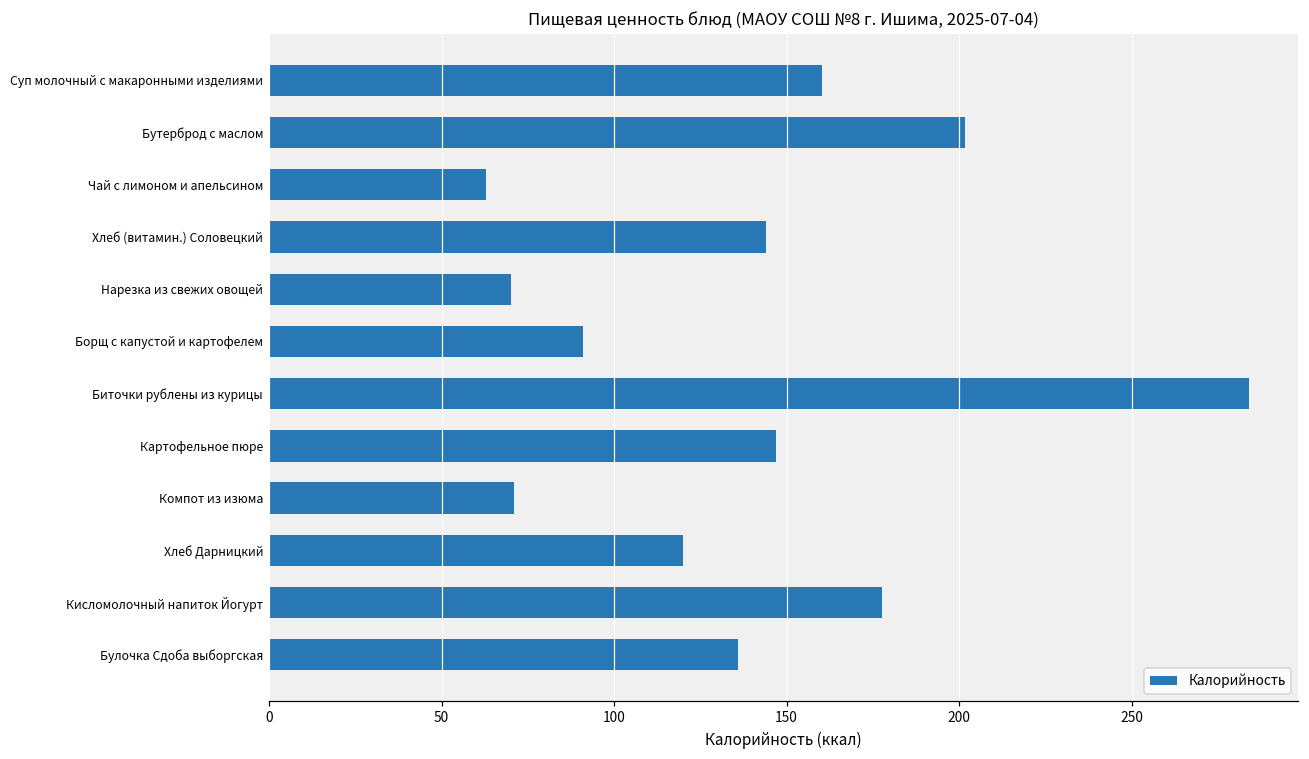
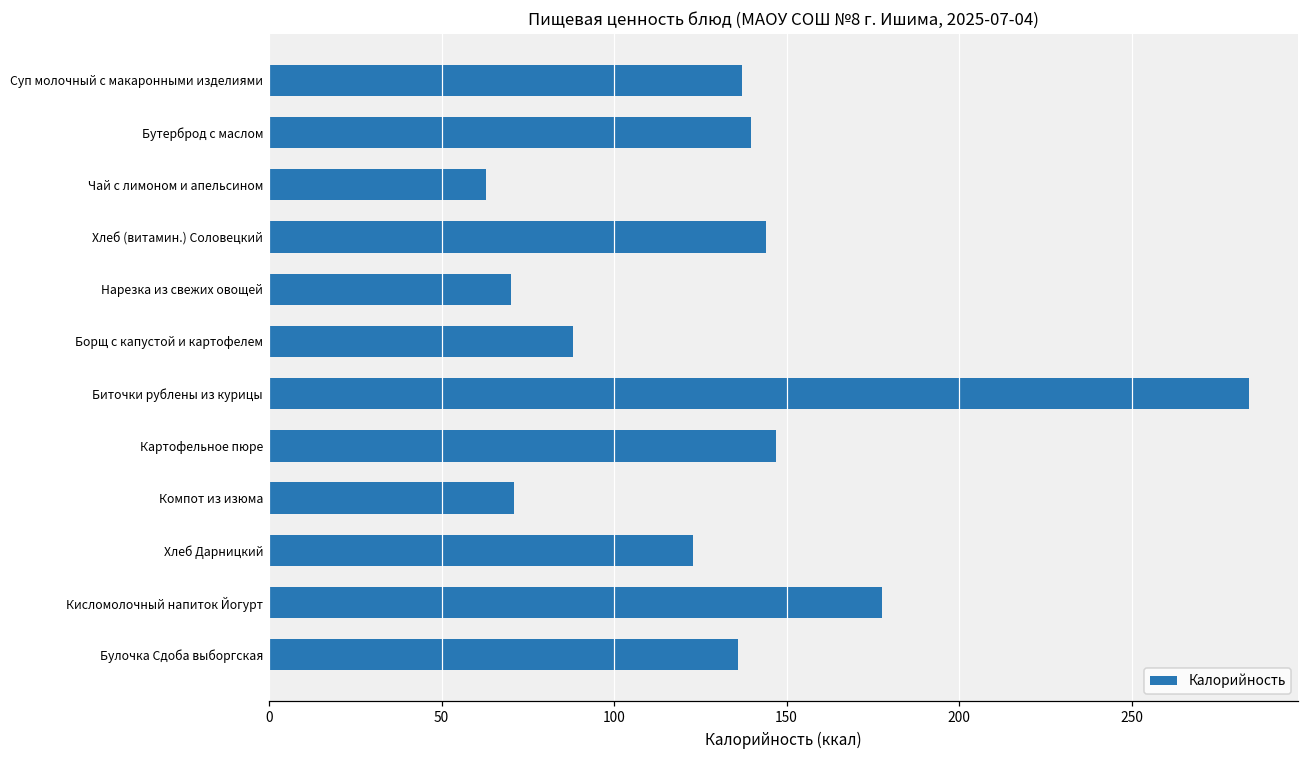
  {
-   "Суп молочный с макаронными изделиями": 160,
-   "Бутерброд с маслом": 202,
+   "Суп молочный с макаронными изделиями": 137,
+   "Бутерброд с маслом": 140,
    "Чай с лимоном и апельсином": 63,
    "Хлеб (витамин.) Соловецкий": 144,
    "Нарезка из свежих овощей": 70,
-   "Борщ с капустой и картофелем": 91,
+   "Борщ с капустой и картофелем": 88,
    "Биточки рублены из курицы": 284,
    "Картофельное пюре": 147,
    "Компот из изюма": 71,
-   "Хлеб Дарницкий": 120,
+   "Хлеб Дарницкий": 123,
    "Кисломолочный напиток Йогурт": 178,
    "Булочка Сдоба выборгская": 136
  }
